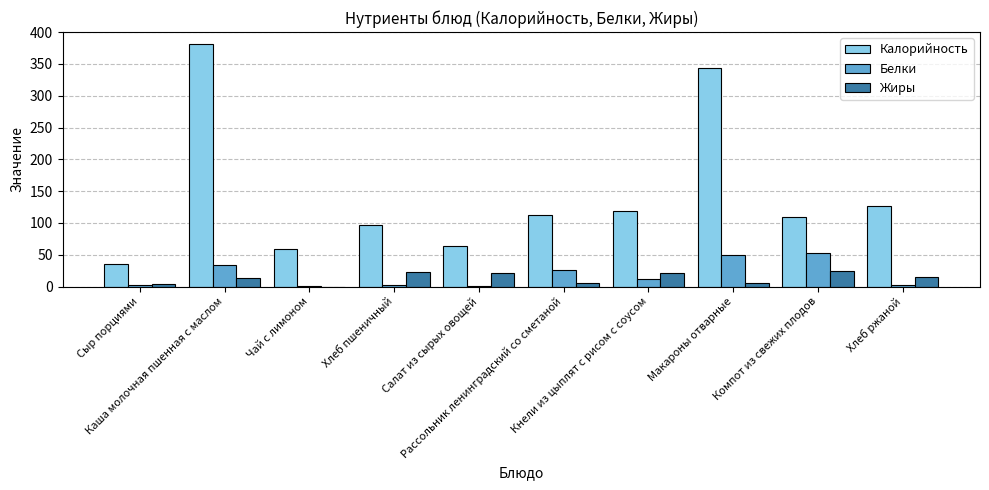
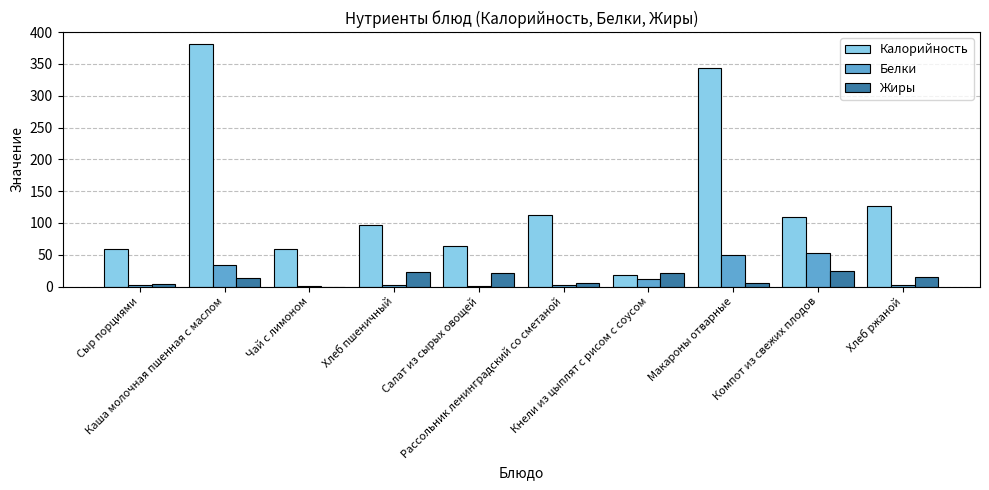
  {
    "Калорийность": {
-     "Сыр порциями": 40,
+     "Сыр порциями": 60,
      "Каша молочная пшенная с маслом": 380,
      "Чай с лимоном": 60,
      "Хлеб пшеничный": 100,
      "Салат из сырых овощей": 60,
      "Рассольник ленинградский со сметаной": 110,
-     "Кнели из цыплят с рисом с соусом": 120,
+     "Кнели из цыплят с рисом с соусом": 20,
      "Макароны отварные": 340,
      "Компот из свежих плодов": 110,
      "Хлеб ржаной": 130
    },
    "Белки": {
      "Каша молочная пшенная с маслом": 30,
-     "Рассольник ленинградский со сметаной": 30,
+     "Рассольник ленинградский со сметаной": 0,
      "Кнели из цыплят с рисом с соусом": 10,
      "Макароны отварные": 50,
      "Компот из свежих плодов": 50
    },
    "Жиры": {
      "Каша молочная пшенная с маслом": 10,
      "Хлеб пшеничный": 20,
      "Салат из сырых овощей": 20,
      "Рассольник ленинградский со сметаной": 10,
      "Кнели из цыплят с рисом с соусом": 20,
      "Макароны отварные": 0,
      "Компот из свежих плодов": 20,
      "Хлеб ржаной": 20
    }
  }
